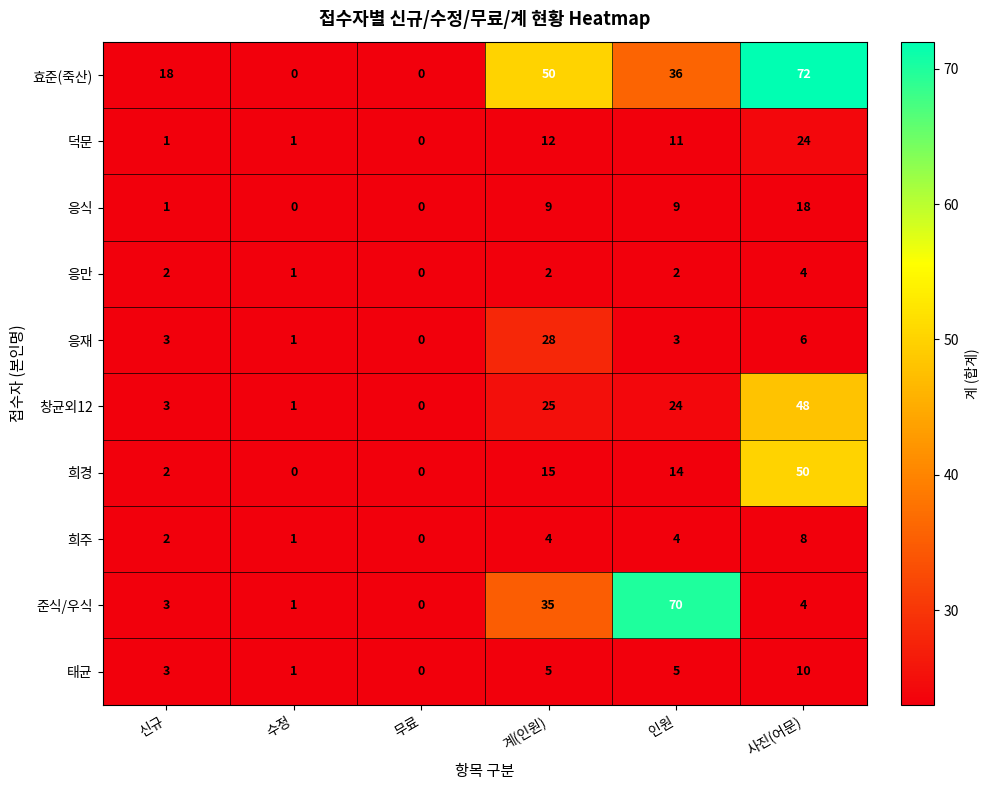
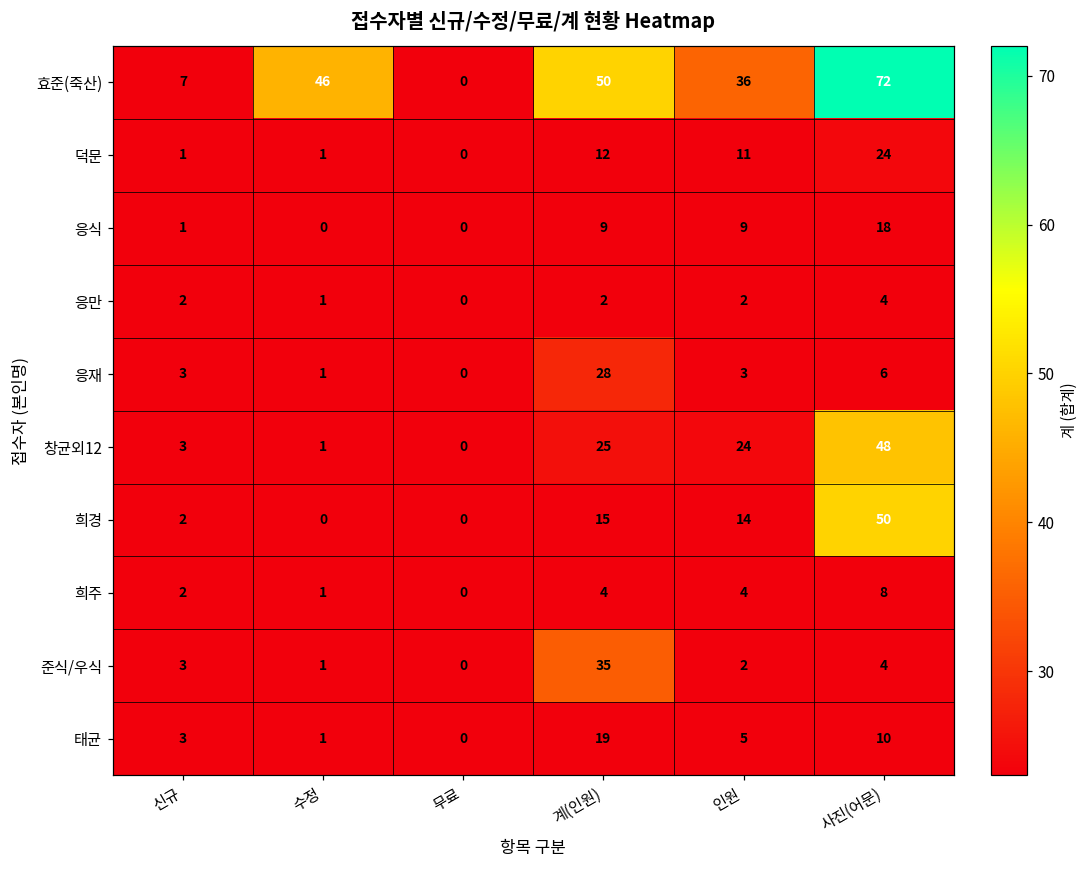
  {
    "효준(죽산)": {
-     "신규": 18,
-     "수정": 0,
+     "신규": 7,
+     "수정": 46,
      "무료": 0,
      "계(인원)": 50,
      "인원": 36,
      "사진(어문)": 72
    },
    "덕문": {
      "신규": 1,
      "수정": 1,
      "무료": 0,
      "계(인원)": 12,
      "인원": 11,
      "사진(어문)": 24
    },
    "응식": {
      "신규": 1,
      "수정": 0,
      "무료": 0,
      "계(인원)": 9,
      "인원": 9,
      "사진(어문)": 18
    },
    "응만": {
      "신규": 2,
      "수정": 1,
      "무료": 0,
      "계(인원)": 2,
      "인원": 2,
      "사진(어문)": 4
    },
    "응재": {
      "신규": 3,
      "수정": 1,
      "무료": 0,
      "계(인원)": 28,
      "인원": 3,
      "사진(어문)": 6
    },
    "창균외12": {
      "신규": 3,
      "수정": 1,
      "무료": 0,
      "계(인원)": 25,
      "인원": 24,
      "사진(어문)": 48
    },
    "희경": {
      "신규": 2,
      "수정": 0,
      "무료": 0,
      "계(인원)": 15,
      "인원": 14,
      "사진(어문)": 50
    },
    "희주": {
      "신규": 2,
      "수정": 1,
      "무료": 0,
      "계(인원)": 4,
      "인원": 4,
      "사진(어문)": 8
    },
    "준식/우식": {
      "신규": 3,
      "수정": 1,
      "무료": 0,
      "계(인원)": 35,
-     "인원": 70,
+     "인원": 2,
      "사진(어문)": 4
    },
    "태균": {
      "신규": 3,
      "수정": 1,
      "무료": 0,
-     "계(인원)": 5,
+     "계(인원)": 19,
      "인원": 5,
      "사진(어문)": 10
    }
  }
